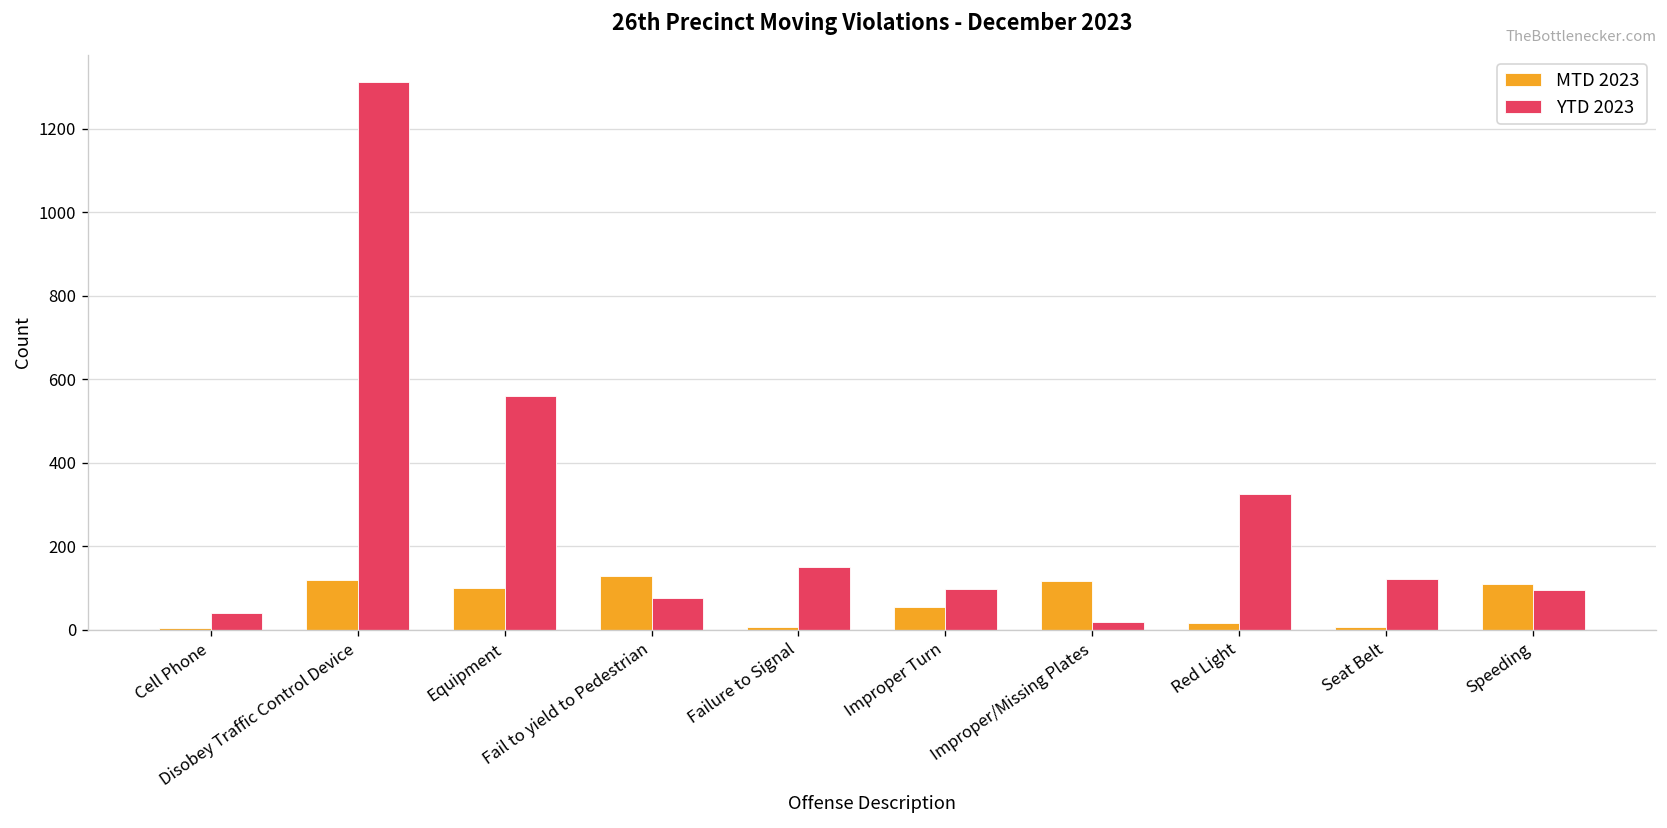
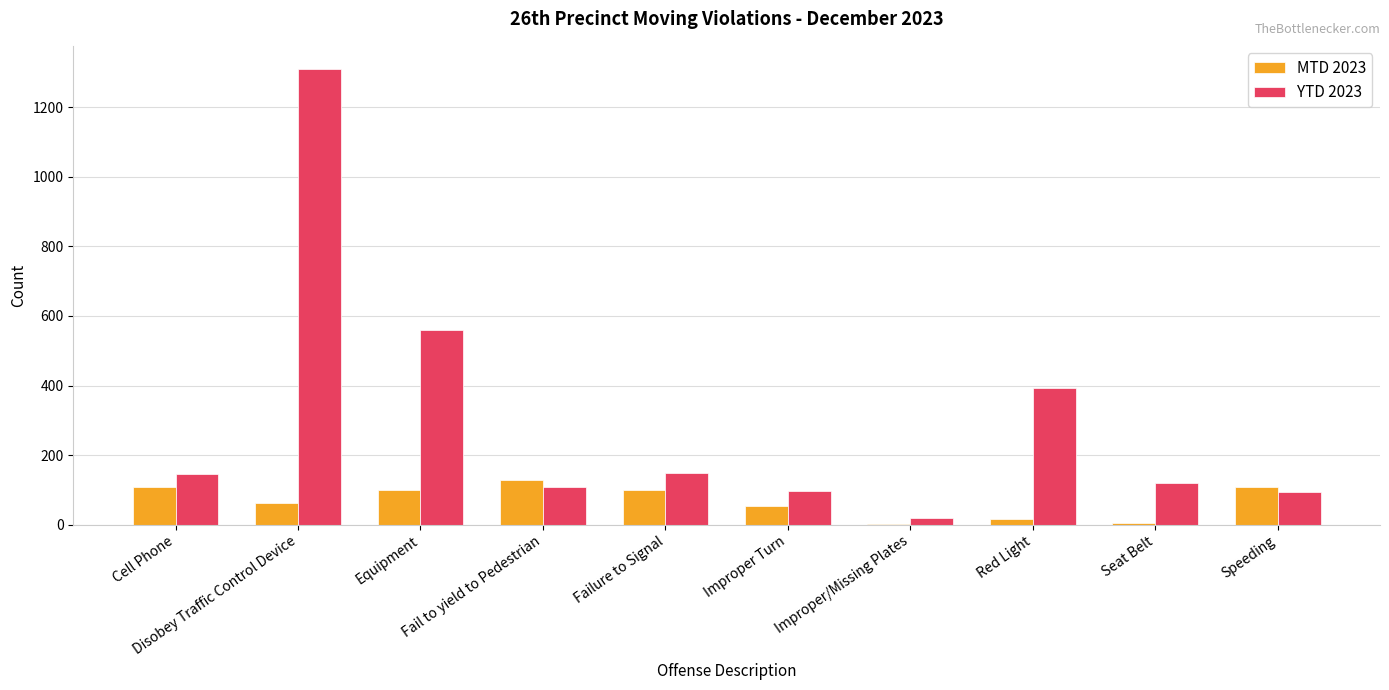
  {
    "MTD 2023": {
-     "Cell Phone": 0,
-     "Disobey Traffic Control Device": 120,
+     "Cell Phone": 110,
+     "Disobey Traffic Control Device": 60,
      "Equipment": 100,
      "Fail to yield to Pedestrian": 130,
-     "Failure to Signal": 10,
+     "Failure to Signal": 100,
      "Improper Turn": 50,
-     "Improper/Missing Plates": 120,
+     "Improper/Missing Plates": 0,
      "Red Light": 20,
      "Speeding": 110
    },
    "YTD 2023": {
-     "Cell Phone": 40,
+     "Cell Phone": 150,
      "Disobey Traffic Control Device": 1310,
      "Equipment": 560,
-     "Fail to yield to Pedestrian": 80,
+     "Fail to yield to Pedestrian": 110,
      "Failure to Signal": 150,
      "Improper Turn": 100,
      "Improper/Missing Plates": 20,
-     "Red Light": 330,
+     "Red Light": 390,
      "Seat Belt": 120,
      "Speeding": 90
    }
  }
